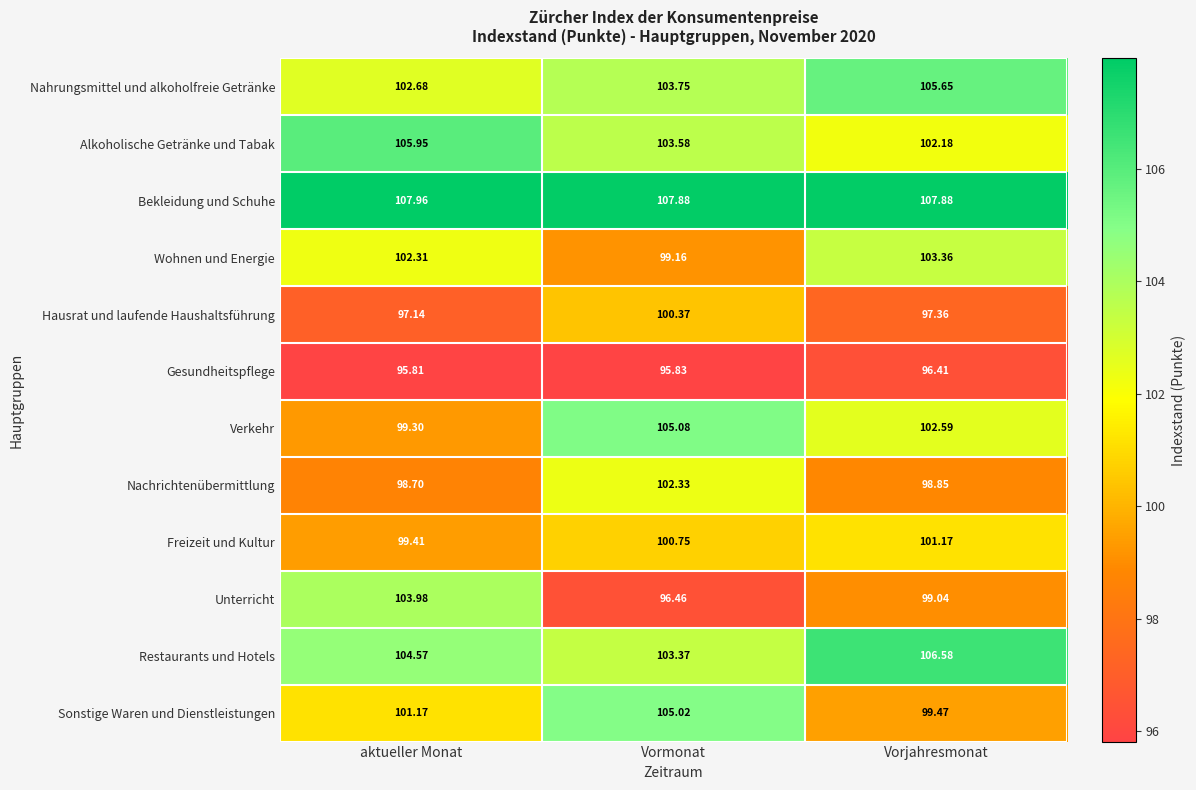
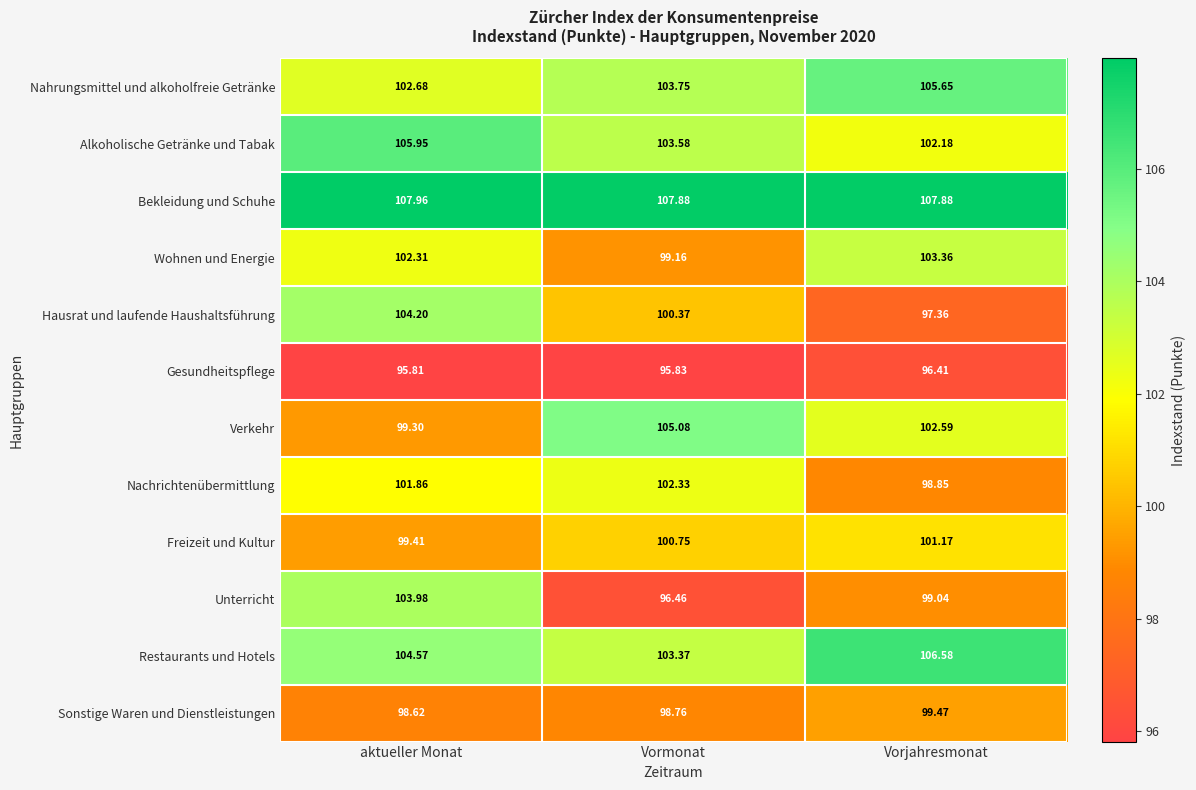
  {
    "Nahrungsmittel und alkoholfreie Getränke": {
      "aktueller Monat": 102.68,
      "Vormonat": 103.75,
      "Vorjahresmonat": 105.65
    },
    "Alkoholische Getränke und Tabak": {
      "aktueller Monat": 105.95,
      "Vormonat": 103.58,
      "Vorjahresmonat": 102.18
    },
    "Bekleidung und Schuhe": {
      "aktueller Monat": 107.96,
      "Vormonat": 107.88,
      "Vorjahresmonat": 107.88
    },
    "Wohnen und Energie": {
      "aktueller Monat": 102.31,
      "Vormonat": 99.16,
      "Vorjahresmonat": 103.36
    },
    "Hausrat und laufende Haushaltsführung": {
-     "aktueller Monat": 97.14,
+     "aktueller Monat": 104.20,
      "Vormonat": 100.37,
      "Vorjahresmonat": 97.36
    },
    "Gesundheitspflege": {
      "aktueller Monat": 95.81,
      "Vormonat": 95.83,
      "Vorjahresmonat": 96.41
    },
    "Verkehr": {
      "aktueller Monat": 99.30,
      "Vormonat": 105.08,
      "Vorjahresmonat": 102.59
    },
    "Nachrichtenübermittlung": {
-     "aktueller Monat": 98.70,
+     "aktueller Monat": 101.86,
      "Vormonat": 102.33,
      "Vorjahresmonat": 98.85
    },
    "Freizeit und Kultur": {
      "aktueller Monat": 99.41,
      "Vormonat": 100.75,
      "Vorjahresmonat": 101.17
    },
    "Unterricht": {
      "aktueller Monat": 103.98,
      "Vormonat": 96.46,
      "Vorjahresmonat": 99.04
    },
    "Restaurants und Hotels": {
      "aktueller Monat": 104.57,
      "Vormonat": 103.37,
      "Vorjahresmonat": 106.58
    },
    "Sonstige Waren und Dienstleistungen": {
-     "aktueller Monat": 101.17,
-     "Vormonat": 105.02,
+     "aktueller Monat": 98.62,
+     "Vormonat": 98.76,
      "Vorjahresmonat": 99.47
    }
  }
